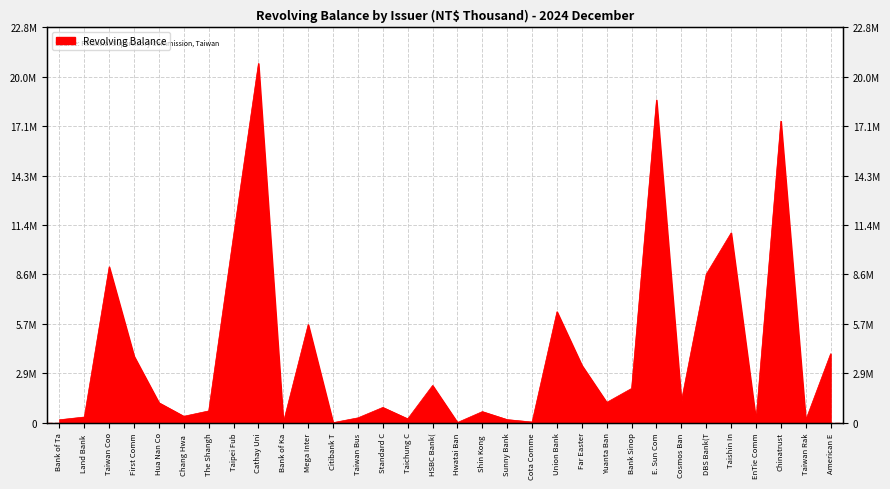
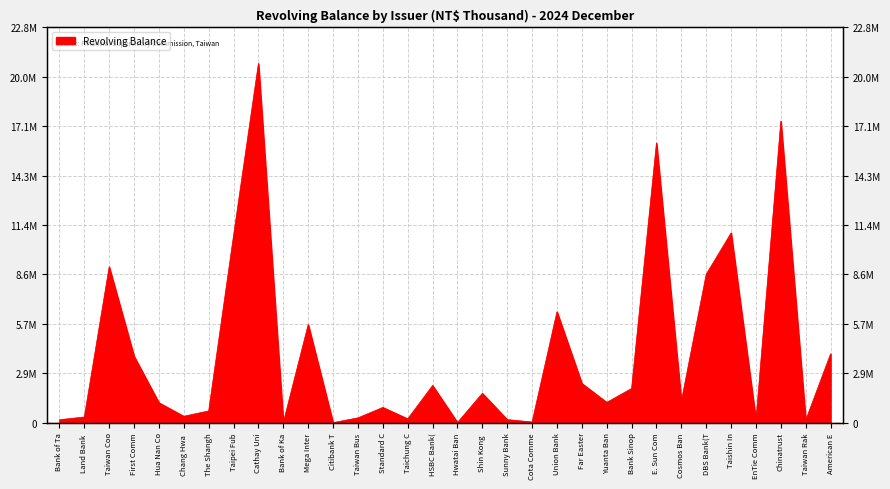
  {
    "Bank of Ta": 200000,
    "Land Bank": 300000,
    "Taiwan Coo": 9000000,
    "First Comm": 3800000,
    "Hua Nan Co": 1100000,
    "Chang Hwa": 400000,
    "The Shangh": 700000,
    "Taipei Fub": 10800000,
    "Cathay Uni": 20700000,
    "Bank of Ka": 0,
    "Mega Inter": 5700000,
    "Citibank T": 0,
    "Taiwan Bus": 300000,
    "Standard C": 900000,
    "Taichung C": 200000,
    "HSBC Bank(": 2100000,
    "Hwatai Ban": 0,
-   "Shin Kong": 600000,
+   "Shin Kong": 1700000,
    "Sunny Bank": 200000,
    "Cota Comme": 0,
    "Union Bank": 6400000,
-   "Far Easter": 3300000,
+   "Far Easter": 2300000,
    "Yuanta Ban": 1200000,
    "Bank Sinop": 2000000,
-   "E. Sun Com": 18600000,
+   "E. Sun Com": 16100000,
    "Cosmos Ban": 1200000,
    "DBS Bank(T": 8600000,
    "Taishin In": 11000000,
    "EnTie Comm": 100000,
    "Chinatrust": 17400000,
    "Taiwan Rak": 100000,
    "American E": 4000000
  }
